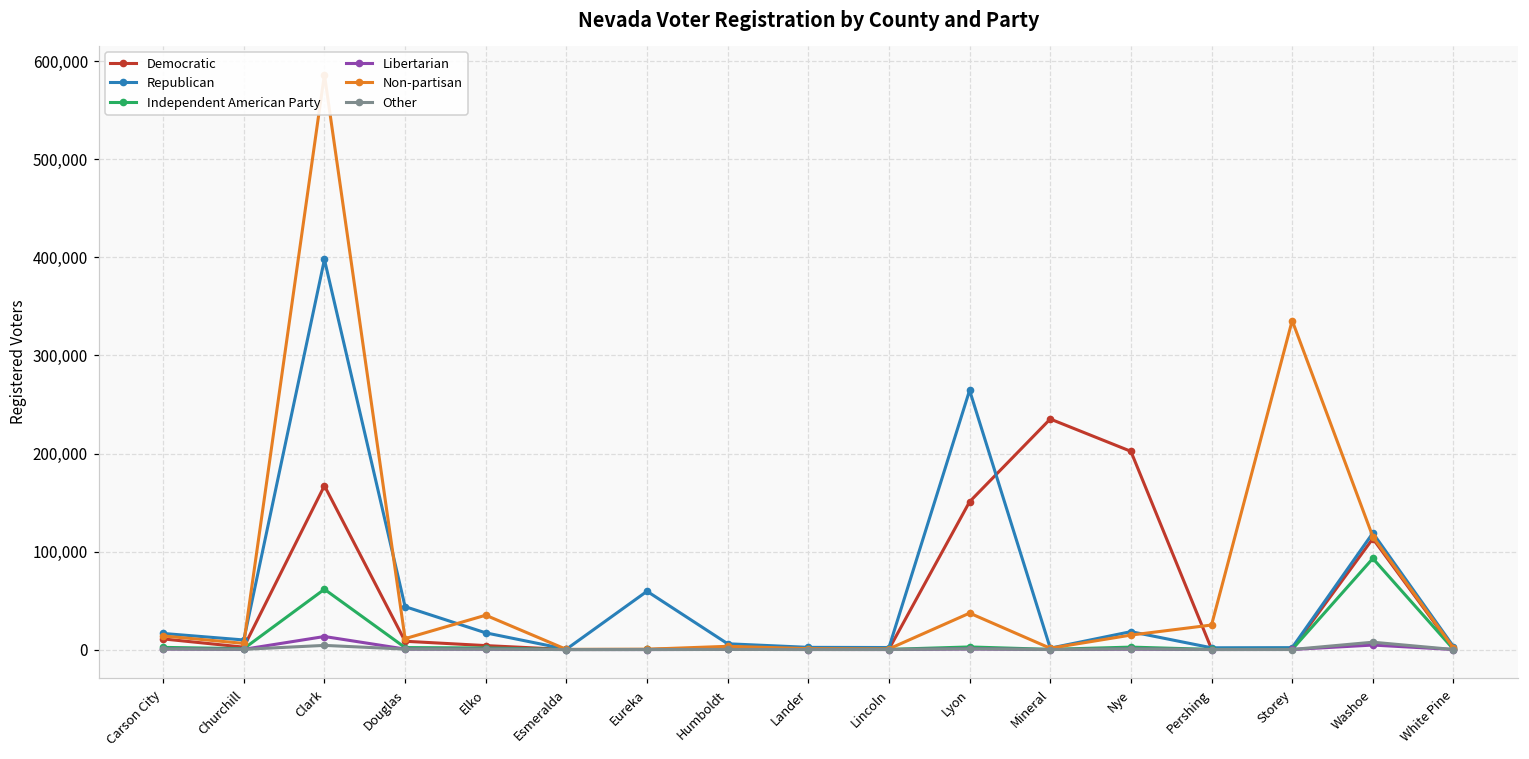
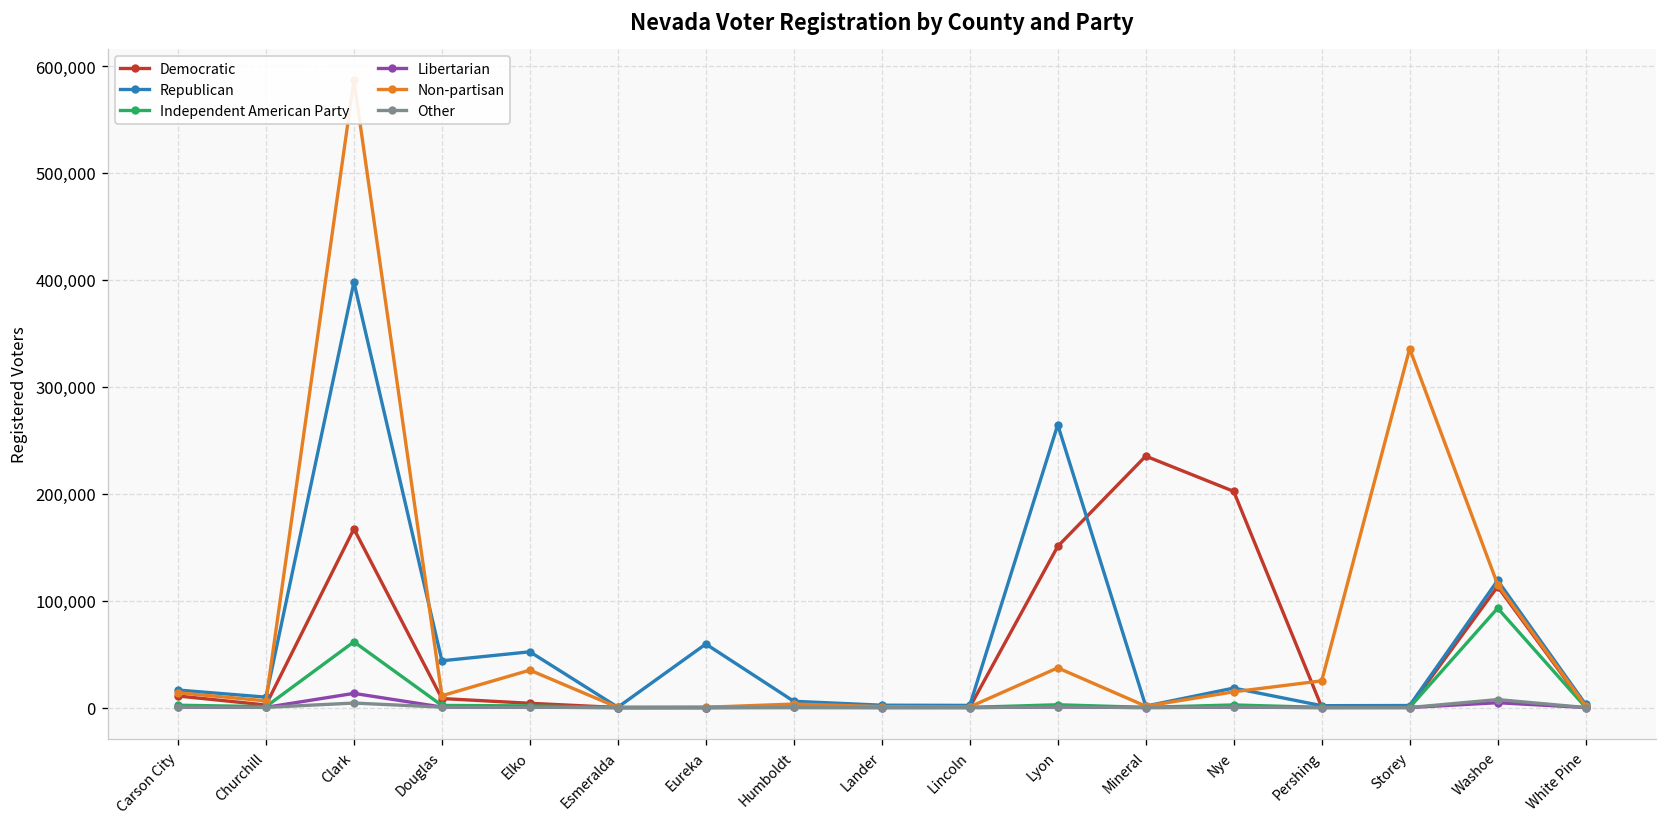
  {
    "Democratic": {
      "Carson City": "10,000",
      "Clark": "170,000",
      "Lyon": "150,000",
      "Mineral": "240,000",
      "Nye": "200,000"
    },
    "Republican": {
      "Churchill": "10,000",
      "Clark": "400,000",
      "Douglas": "40,000",
-     "Elko": "20,000",
+     "Elko": "50,000",
      "Eureka": "60,000",
      "Lyon": "260,000",
      "Nye": "20,000",
      "Washoe": "120,000"
    },
    "Independent American Party": {
      "Clark": "60,000",
      "Washoe": "90,000"
    },
    "Libertarian": {
      "Clark": "10,000",
      "Washoe": "0"
    },
    "Non-partisan": {
      "Churchill": "10,000",
      "Elko": "40,000",
      "Lyon": "40,000",
      "Nye": "10,000",
      "Pershing": "30,000",
      "Storey": "340,000"
    },
    "Other": {
      "Clark": "0",
      "Washoe": "10,000"
    }
  }
